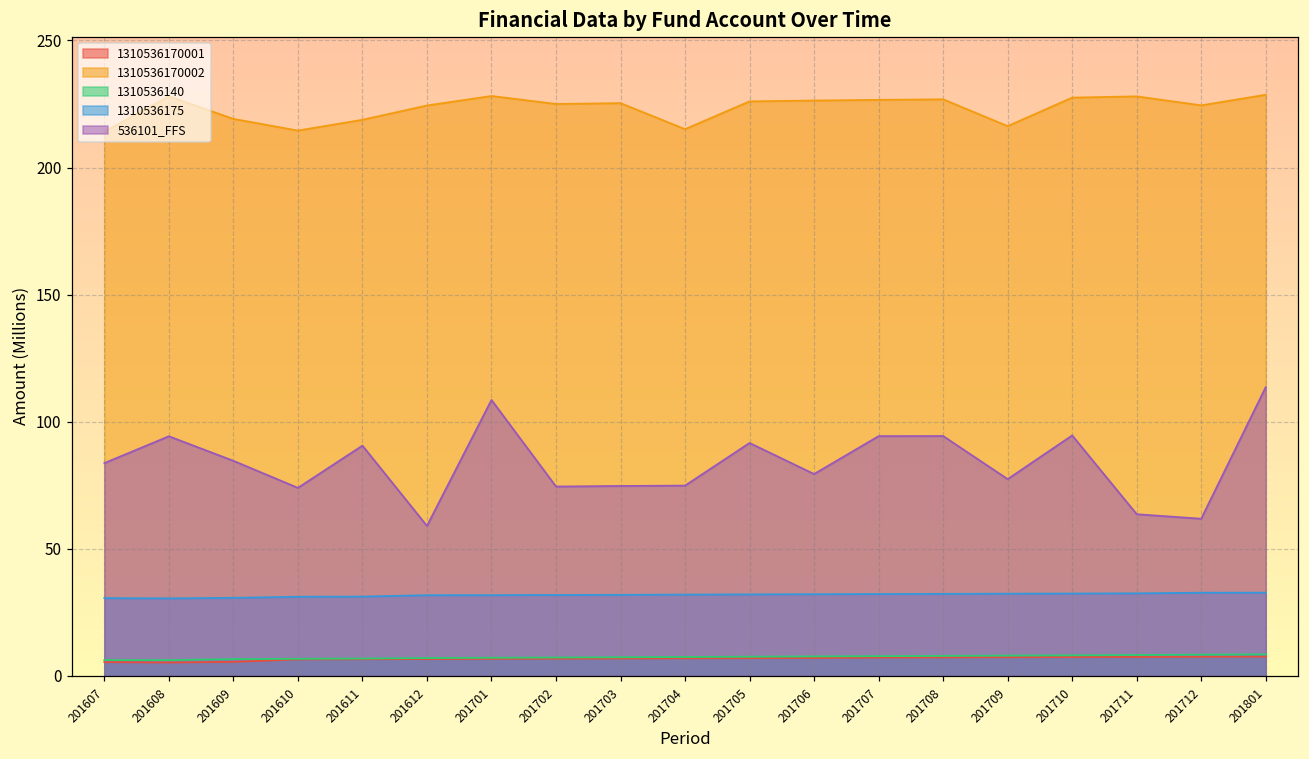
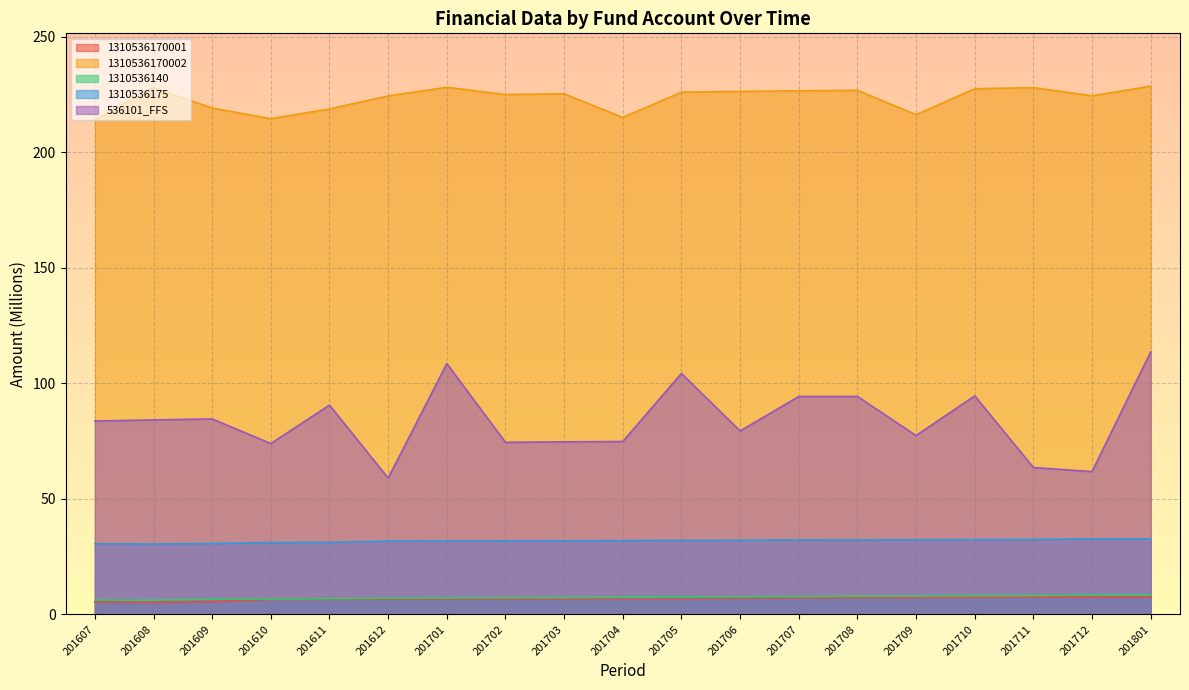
  {
    "1310536170002": {
      "201609": 219,
      "201610": 215,
      "201611": 219,
      "201612": 224,
      "201701": 228,
      "201702": 225,
      "201703": 225,
      "201704": 215,
      "201705": 226,
      "201706": 226,
      "201707": 227,
      "201708": 227,
      "201709": 216,
      "201710": 227,
      "201711": 228,
      "201712": 224,
      "201801": 229
    },
    "1310536175": {
      "201607": 31,
      "201608": 30,
      "201609": 31,
      "201610": 31,
      "201611": 31,
      "201612": 32,
      "201701": 32,
      "201702": 32,
      "201703": 32,
      "201704": 32,
      "201705": 32,
      "201706": 32,
      "201707": 32,
      "201708": 32,
      "201709": 32,
      "201710": 32,
      "201711": 32,
      "201712": 33,
      "201801": 33
    },
    "536101_FFS": {
      "201607": 84,
-     "201608": 94,
+     "201608": 84,
      "201609": 85,
      "201610": 74,
      "201611": 91,
      "201612": 59,
      "201701": 109,
      "201702": 74,
      "201703": 75,
      "201704": 75,
-     "201705": 92,
+     "201705": 104,
      "201706": 79,
      "201707": 94,
      "201708": 94,
      "201709": 77,
      "201710": 95,
      "201711": 64,
      "201712": 62,
      "201801": 114
    }
  }
